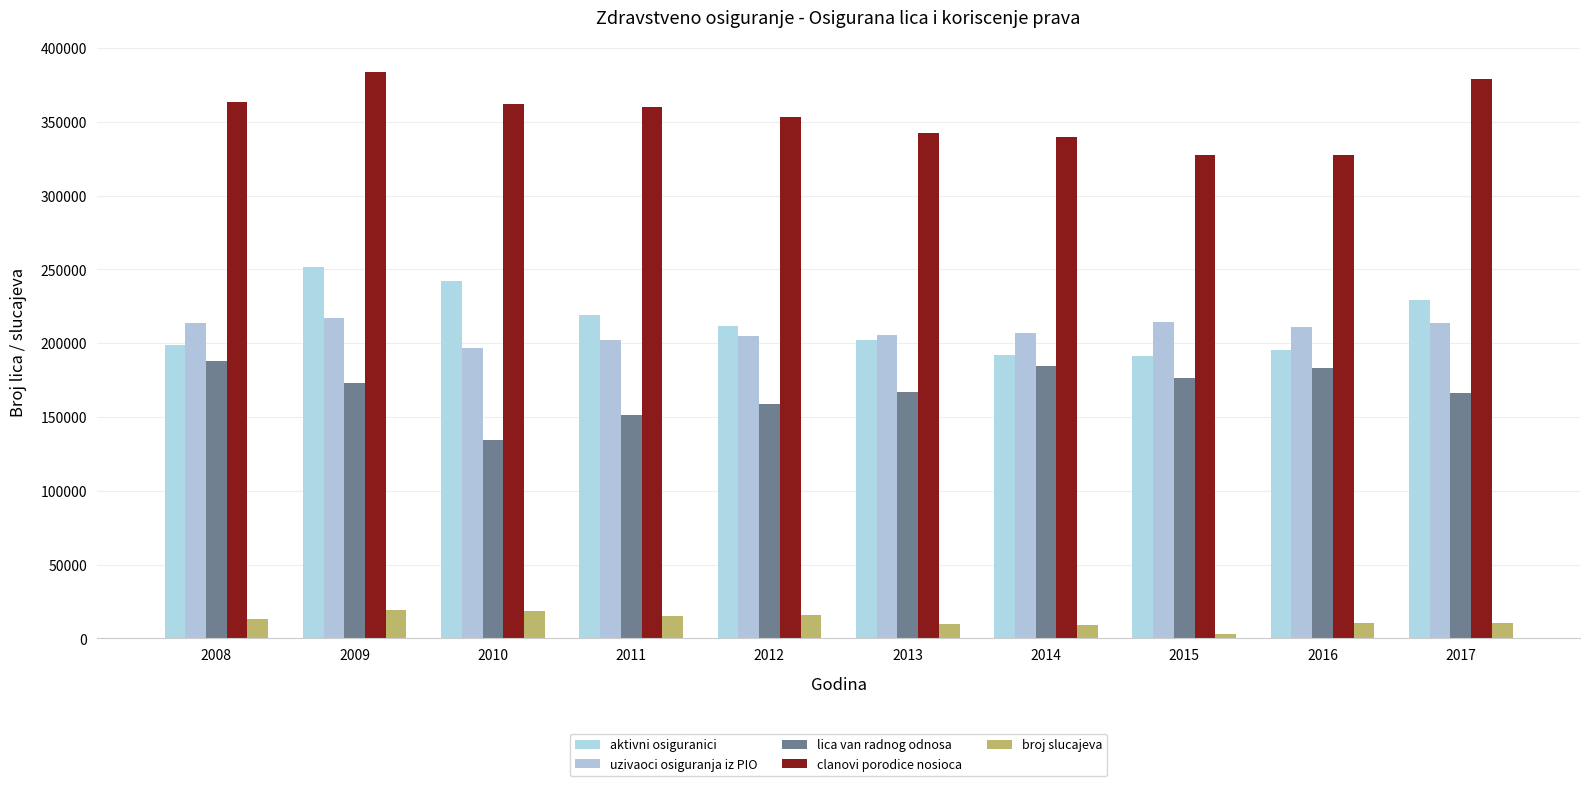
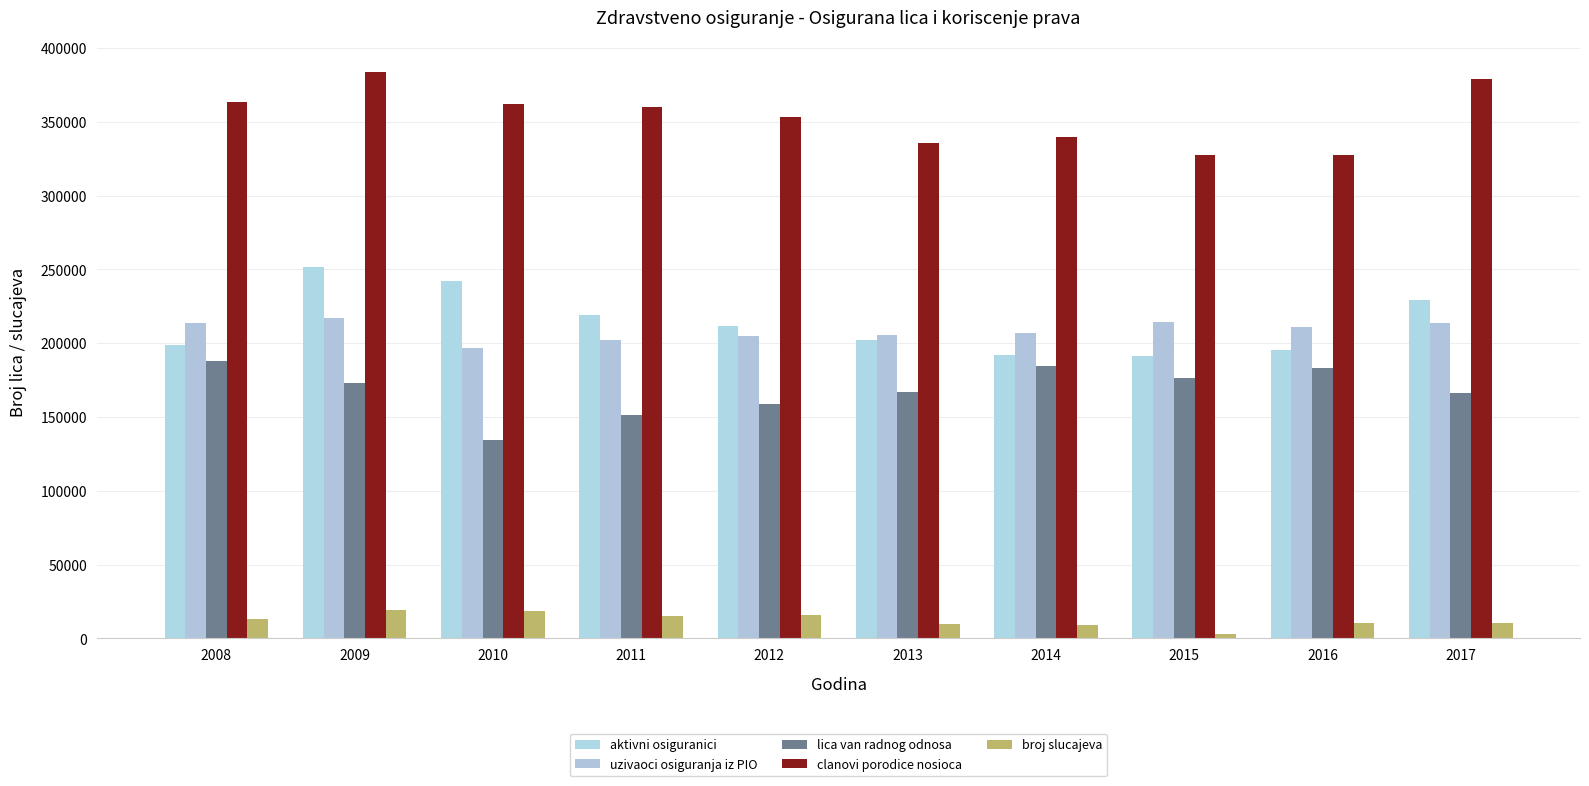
  {
    "lica van radnog odnosa": {
      "2008": 188000,
      "2009": 173000,
      "2010": 135000,
      "2011": 151000,
      "2012": 159000,
      "2013": 167000,
      "2014": 185000,
      "2015": 177000,
      "2016": 183000,
      "2017": 166000
    },
    "clanovi porodice nosioca": {
      "2008": 364000,
      "2009": 384000,
      "2010": 362000,
      "2011": 360000,
      "2012": 353000,
-     "2013": 343000,
+     "2013": 336000,
      "2014": 340000,
      "2015": 327000,
      "2016": 328000,
      "2017": 379000
    },
    "broj slucajeva": {
      "2008": 13000,
      "2009": 19000,
      "2010": 19000,
      "2011": 15000,
      "2012": 16000,
      "2013": 9000,
      "2014": 9000,
      "2015": 3000,
      "2016": 10000,
      "2017": 11000
    }
  }
